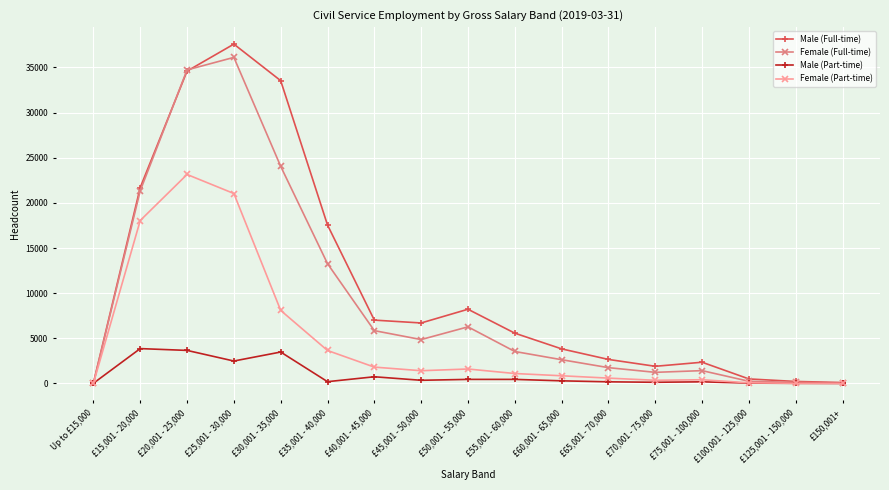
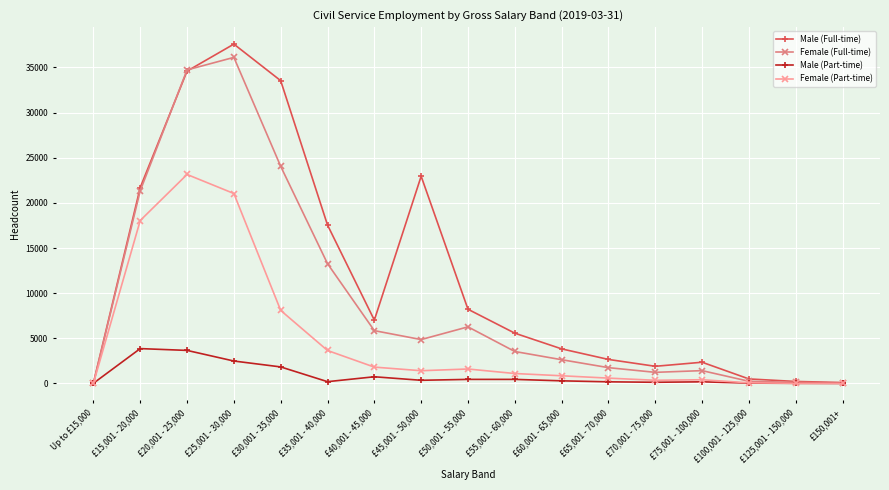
  {
    "Male (Full-time)": {
      "£15,001 - 20,000": 22000,
      "£25,001 - 30,000": 38000,
      "£30,001 - 35,000": 34000,
      "£35,001 - 40,000": 18000,
      "£40,001 - 45,000": 7000,
-     "£45,001 - 50,000": 7000,
+     "£45,001 - 50,000": 23000,
      "£50,001 - 55,000": 8000,
      "£55,001 - 60,000": 6000,
      "£60,001 - 65,000": 4000,
      "£65,001 - 70,000": 3000,
      "£70,001 - 75,000": 2000,
      "£75,001 - 100,000": 2000
    },
    "Male (Part-time)": {
      "£15,001 - 20,000": 4000,
      "£20,001 - 25,000": 4000,
      "£25,001 - 30,000": 2000,
-     "£30,001 - 35,000": 3000,
+     "£30,001 - 35,000": 2000,
      "£35,001 - 40,000": 0,
      "£40,001 - 45,000": 1000,
      "£45,001 - 50,000": 0,
      "£50,001 - 55,000": 0,
      "£55,001 - 60,000": 0,
      "£60,001 - 65,000": 0,
      "£65,001 - 70,000": 0
    }
  }
